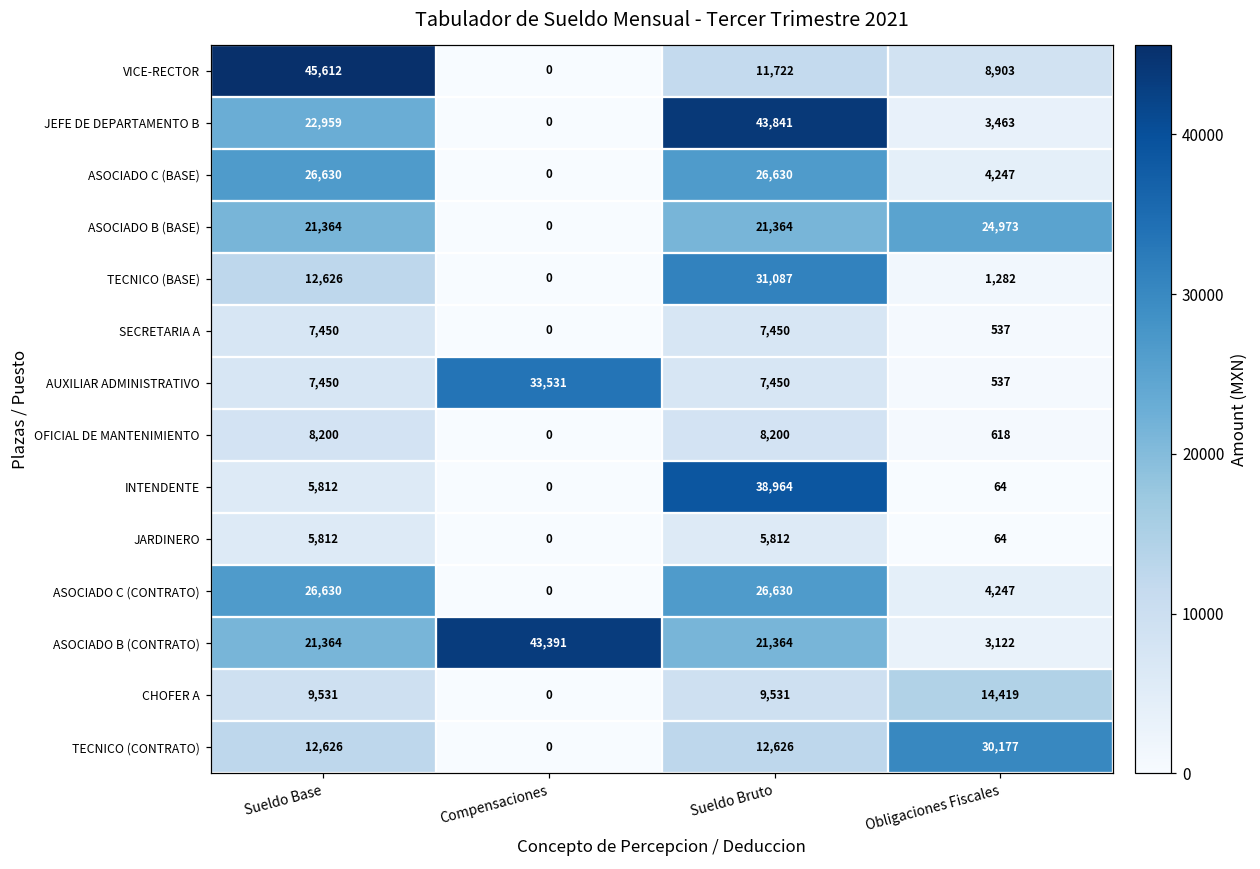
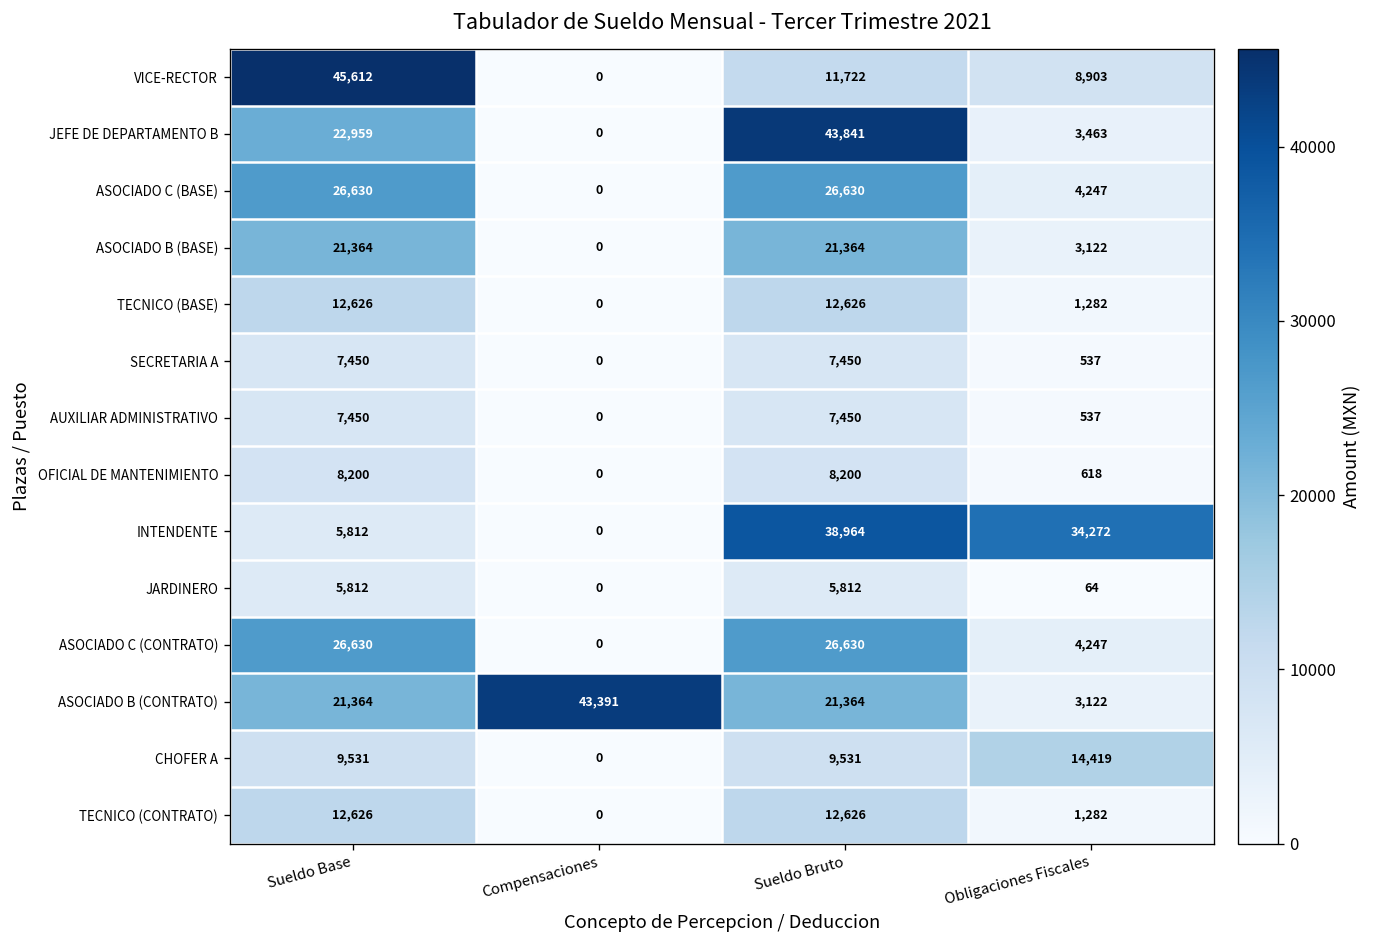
  {
    "VICE-RECTOR": {
      "Sueldo Base": "45,612",
      "Compensaciones": "0",
      "Sueldo Bruto": "11,722",
      "Obligaciones Fiscales": "8,903"
    },
    "JEFE DE DEPARTAMENTO B": {
      "Sueldo Base": "22,959",
      "Compensaciones": "0",
      "Sueldo Bruto": "43,841",
      "Obligaciones Fiscales": "3,463"
    },
    "ASOCIADO C (BASE)": {
      "Sueldo Base": "26,630",
      "Compensaciones": "0",
      "Sueldo Bruto": "26,630",
      "Obligaciones Fiscales": "4,247"
    },
    "ASOCIADO B (BASE)": {
      "Sueldo Base": "21,364",
      "Compensaciones": "0",
      "Sueldo Bruto": "21,364",
-     "Obligaciones Fiscales": "24,973"
+     "Obligaciones Fiscales": "3,122"
    },
    "TECNICO (BASE)": {
      "Sueldo Base": "12,626",
      "Compensaciones": "0",
-     "Sueldo Bruto": "31,087",
+     "Sueldo Bruto": "12,626",
      "Obligaciones Fiscales": "1,282"
    },
    "SECRETARIA A": {
      "Sueldo Base": "7,450",
      "Compensaciones": "0",
      "Sueldo Bruto": "7,450",
      "Obligaciones Fiscales": "537"
    },
    "AUXILIAR ADMINISTRATIVO": {
      "Sueldo Base": "7,450",
-     "Compensaciones": "33,531",
+     "Compensaciones": "0",
      "Sueldo Bruto": "7,450",
      "Obligaciones Fiscales": "537"
    },
    "OFICIAL DE MANTENIMIENTO": {
      "Sueldo Base": "8,200",
      "Compensaciones": "0",
      "Sueldo Bruto": "8,200",
      "Obligaciones Fiscales": "618"
    },
    "INTENDENTE": {
      "Sueldo Base": "5,812",
      "Compensaciones": "0",
      "Sueldo Bruto": "38,964",
-     "Obligaciones Fiscales": "64"
+     "Obligaciones Fiscales": "34,272"
    },
    "JARDINERO": {
      "Sueldo Base": "5,812",
      "Compensaciones": "0",
      "Sueldo Bruto": "5,812",
      "Obligaciones Fiscales": "64"
    },
    "ASOCIADO C (CONTRATO)": {
      "Sueldo Base": "26,630",
      "Compensaciones": "0",
      "Sueldo Bruto": "26,630",
      "Obligaciones Fiscales": "4,247"
    },
    "ASOCIADO B (CONTRATO)": {
      "Sueldo Base": "21,364",
      "Compensaciones": "43,391",
      "Sueldo Bruto": "21,364",
      "Obligaciones Fiscales": "3,122"
    },
    "CHOFER A": {
      "Sueldo Base": "9,531",
      "Compensaciones": "0",
      "Sueldo Bruto": "9,531",
      "Obligaciones Fiscales": "14,419"
    },
    "TECNICO (CONTRATO)": {
      "Sueldo Base": "12,626",
      "Compensaciones": "0",
      "Sueldo Bruto": "12,626",
-     "Obligaciones Fiscales": "30,177"
+     "Obligaciones Fiscales": "1,282"
    }
  }
